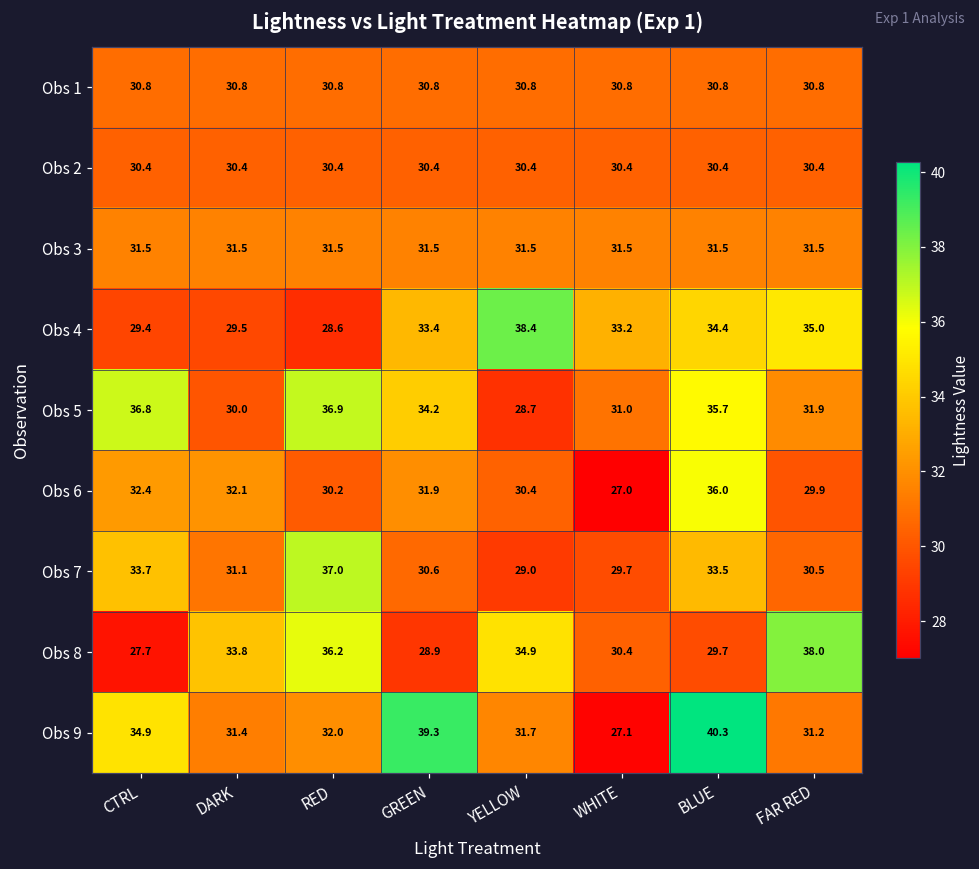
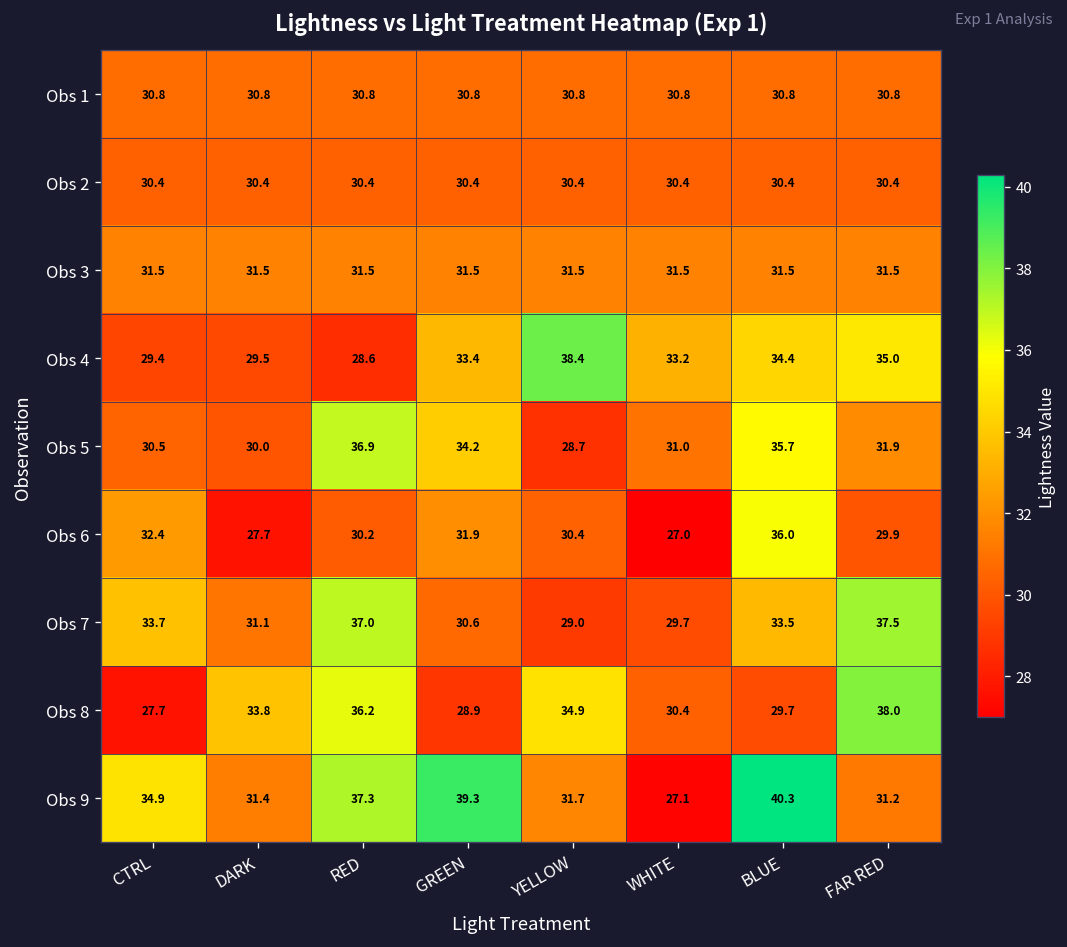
  {
    "Obs 1": {
      "CTRL": 30.8,
      "DARK": 30.8,
      "RED": 30.8,
      "GREEN": 30.8,
      "YELLOW": 30.8,
      "WHITE": 30.8,
      "BLUE": 30.8,
      "FAR RED": 30.8
    },
    "Obs 2": {
      "CTRL": 30.4,
      "DARK": 30.4,
      "RED": 30.4,
      "GREEN": 30.4,
      "YELLOW": 30.4,
      "WHITE": 30.4,
      "BLUE": 30.4,
      "FAR RED": 30.4
    },
    "Obs 3": {
      "CTRL": 31.5,
      "DARK": 31.5,
      "RED": 31.5,
      "GREEN": 31.5,
      "YELLOW": 31.5,
      "WHITE": 31.5,
      "BLUE": 31.5,
      "FAR RED": 31.5
    },
    "Obs 4": {
      "CTRL": 29.4,
      "DARK": 29.5,
      "RED": 28.6,
      "GREEN": 33.4,
      "YELLOW": 38.4,
      "WHITE": 33.2,
      "BLUE": 34.4,
      "FAR RED": 35.0
    },
    "Obs 5": {
-     "CTRL": 36.8,
+     "CTRL": 30.5,
      "DARK": 30.0,
      "RED": 36.9,
      "GREEN": 34.2,
      "YELLOW": 28.7,
      "WHITE": 31.0,
      "BLUE": 35.7,
      "FAR RED": 31.9
    },
    "Obs 6": {
      "CTRL": 32.4,
-     "DARK": 32.1,
+     "DARK": 27.7,
      "RED": 30.2,
      "GREEN": 31.9,
      "YELLOW": 30.4,
      "WHITE": 27.0,
      "BLUE": 36.0,
      "FAR RED": 29.9
    },
    "Obs 7": {
      "CTRL": 33.7,
      "DARK": 31.1,
      "RED": 37.0,
      "GREEN": 30.6,
      "YELLOW": 29.0,
      "WHITE": 29.7,
      "BLUE": 33.5,
-     "FAR RED": 30.5
+     "FAR RED": 37.5
    },
    "Obs 8": {
      "CTRL": 27.7,
      "DARK": 33.8,
      "RED": 36.2,
      "GREEN": 28.9,
      "YELLOW": 34.9,
      "WHITE": 30.4,
      "BLUE": 29.7,
      "FAR RED": 38.0
    },
    "Obs 9": {
      "CTRL": 34.9,
      "DARK": 31.4,
-     "RED": 32.0,
+     "RED": 37.3,
      "GREEN": 39.3,
      "YELLOW": 31.7,
      "WHITE": 27.1,
      "BLUE": 40.3,
      "FAR RED": 31.2
    }
  }
